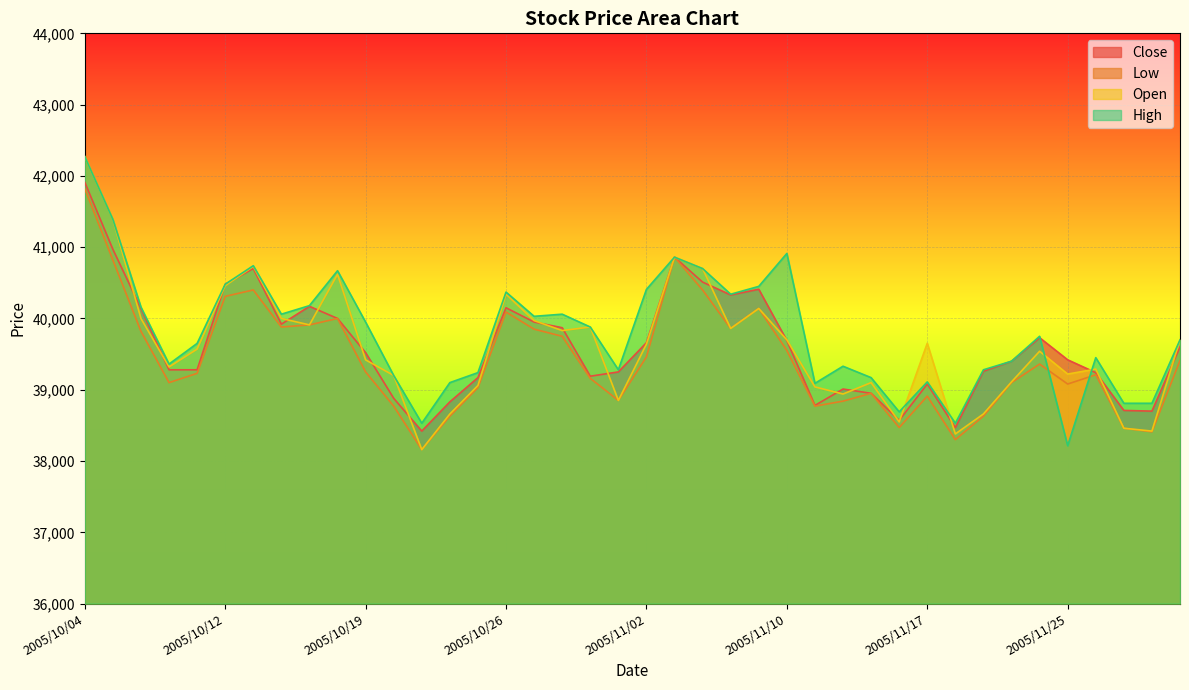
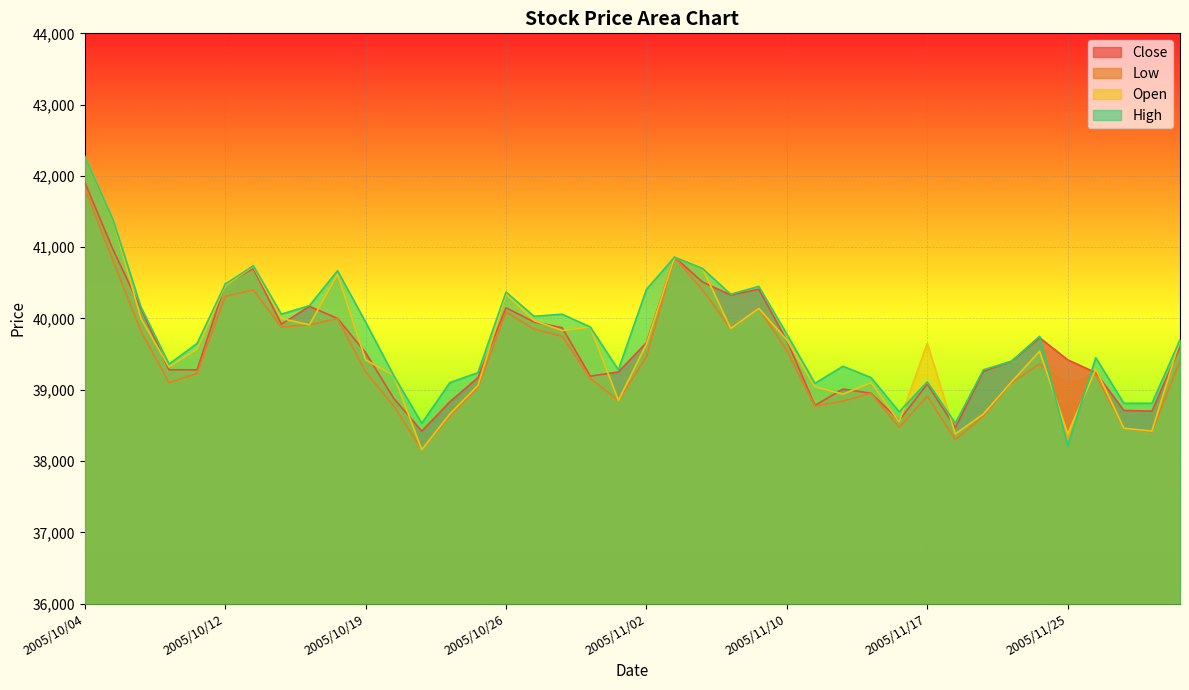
  {
    "Open": {
      "2005/10/19": "39,400",
      "2005/11/17": "39,700",
-     "2005/11/25": "39,200"
+     "2005/11/25": "38,400"
    },
    "High": {
      "2005/10/19": "39,900",
      "2005/11/02": "40,400",
-     "2005/11/10": "40,900",
+     "2005/11/10": "39,800",
      "2005/11/25": "38,200"
    }
  }
